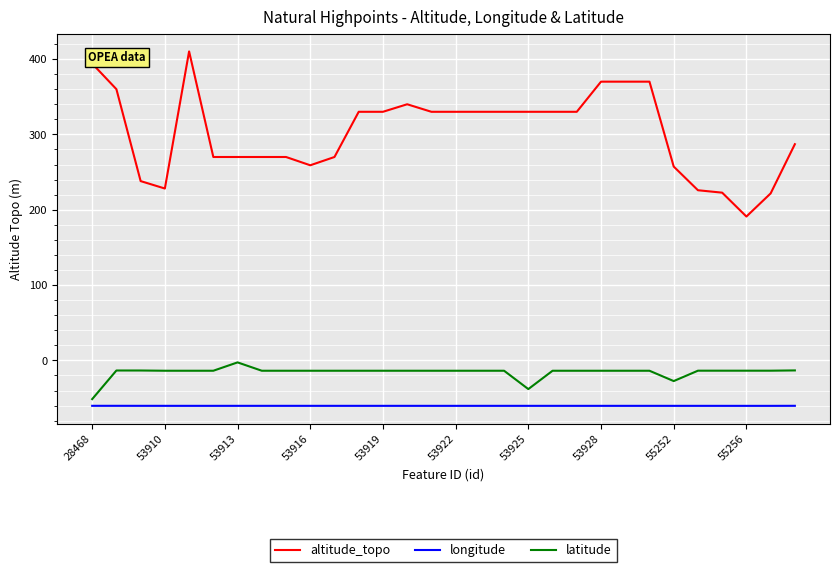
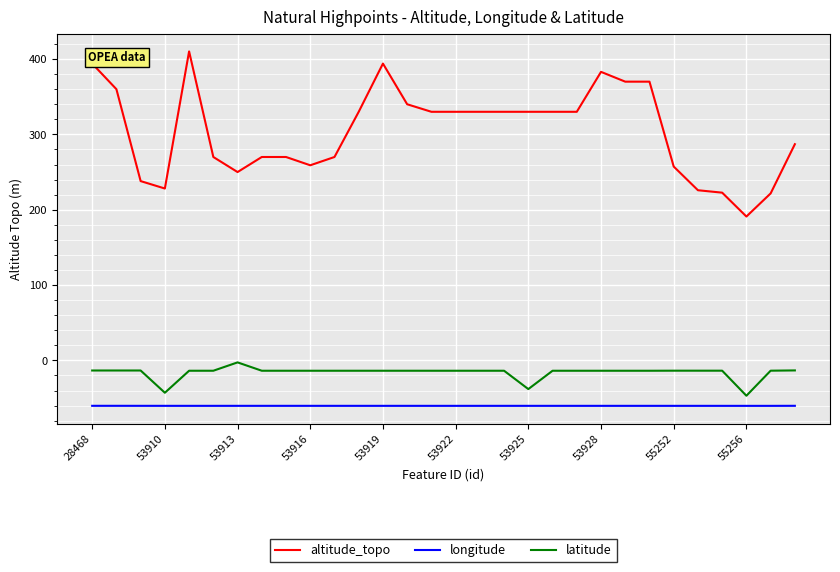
  {
    "altitude_topo": {
      "53910": 230,
-     "53913": 270,
+     "53913": 250,
      "53916": 260,
-     "53919": 330,
+     "53919": 390,
      "53922": 330,
      "53925": 330,
-     "53928": 370,
+     "53928": 380,
      "55252": 260,
      "55256": 190
    },
    "longitude": {
      "28468": -60,
      "53910": -60,
      "53913": -60,
      "53916": -60,
      "53919": -60,
      "53922": -60,
      "53925": -60,
      "53928": -60,
      "55252": -60,
      "55256": -60
    },
    "latitude": {
-     "28468": -50,
-     "53910": -10,
+     "28468": -10,
+     "53910": -40,
      "53913": 0,
      "53916": -10,
      "53919": -10,
      "53922": -10,
      "53925": -40,
      "53928": -10,
-     "55252": -30,
-     "55256": -10
+     "55252": -10,
+     "55256": -50
    }
  }
